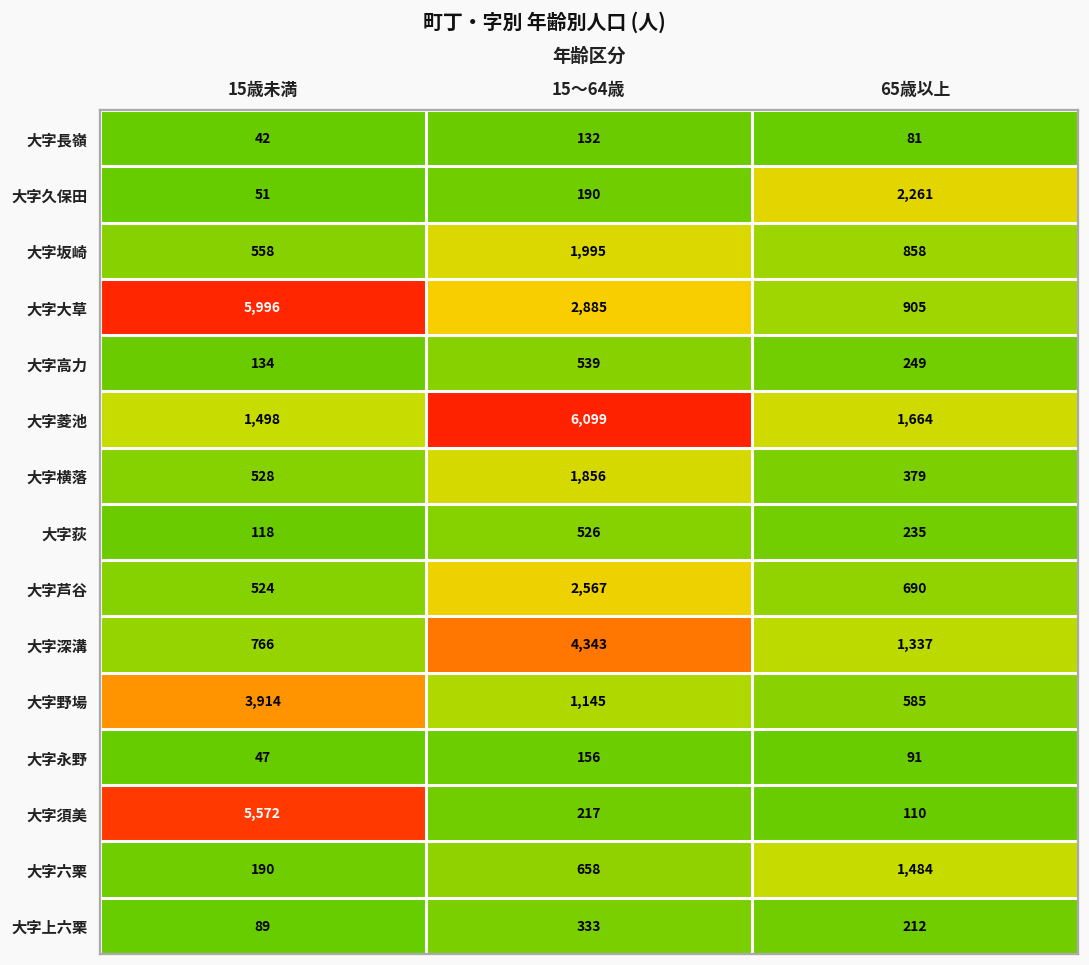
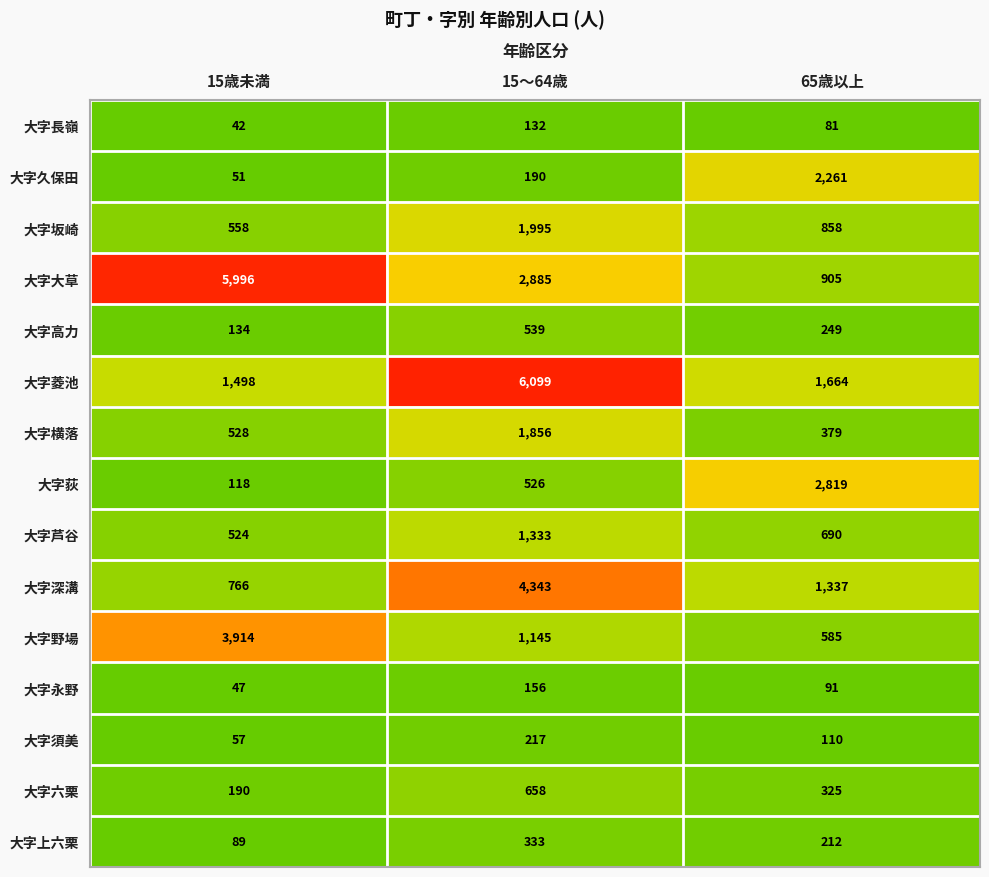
  {
    "大字長嶺": {
      "15歳未満": "42",
      "15～64歳": "132",
      "65歳以上": "81"
    },
    "大字久保田": {
      "15歳未満": "51",
      "15～64歳": "190",
      "65歳以上": "2,261"
    },
    "大字坂崎": {
      "15歳未満": "558",
      "15～64歳": "1,995",
      "65歳以上": "858"
    },
    "大字大草": {
      "15歳未満": "5,996",
      "15～64歳": "2,885",
      "65歳以上": "905"
    },
    "大字高力": {
      "15歳未満": "134",
      "15～64歳": "539",
      "65歳以上": "249"
    },
    "大字菱池": {
      "15歳未満": "1,498",
      "15～64歳": "6,099",
      "65歳以上": "1,664"
    },
    "大字横落": {
      "15歳未満": "528",
      "15～64歳": "1,856",
      "65歳以上": "379"
    },
    "大字荻": {
      "15歳未満": "118",
      "15～64歳": "526",
-     "65歳以上": "235"
+     "65歳以上": "2,819"
    },
    "大字芦谷": {
      "15歳未満": "524",
-     "15～64歳": "2,567",
+     "15～64歳": "1,333",
      "65歳以上": "690"
    },
    "大字深溝": {
      "15歳未満": "766",
      "15～64歳": "4,343",
      "65歳以上": "1,337"
    },
    "大字野場": {
      "15歳未満": "3,914",
      "15～64歳": "1,145",
      "65歳以上": "585"
    },
    "大字永野": {
      "15歳未満": "47",
      "15～64歳": "156",
      "65歳以上": "91"
    },
    "大字須美": {
-     "15歳未満": "5,572",
+     "15歳未満": "57",
      "15～64歳": "217",
      "65歳以上": "110"
    },
    "大字六栗": {
      "15歳未満": "190",
      "15～64歳": "658",
-     "65歳以上": "1,484"
+     "65歳以上": "325"
    },
    "大字上六栗": {
      "15歳未満": "89",
      "15～64歳": "333",
      "65歳以上": "212"
    }
  }
